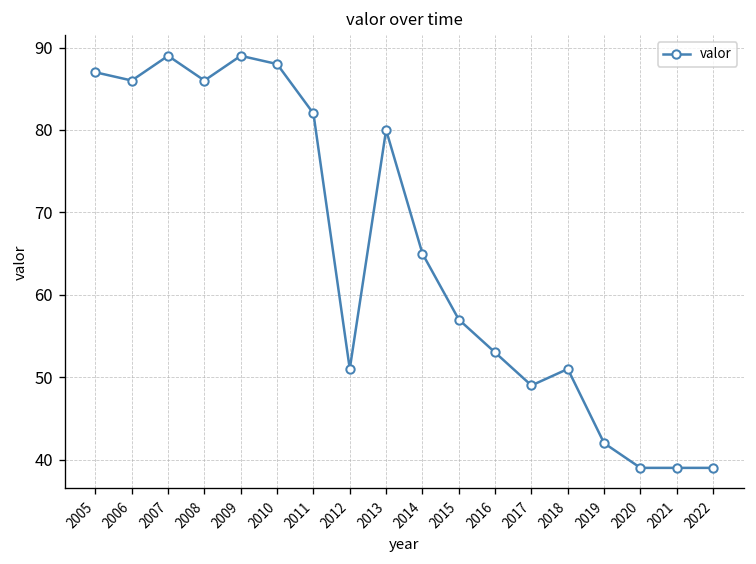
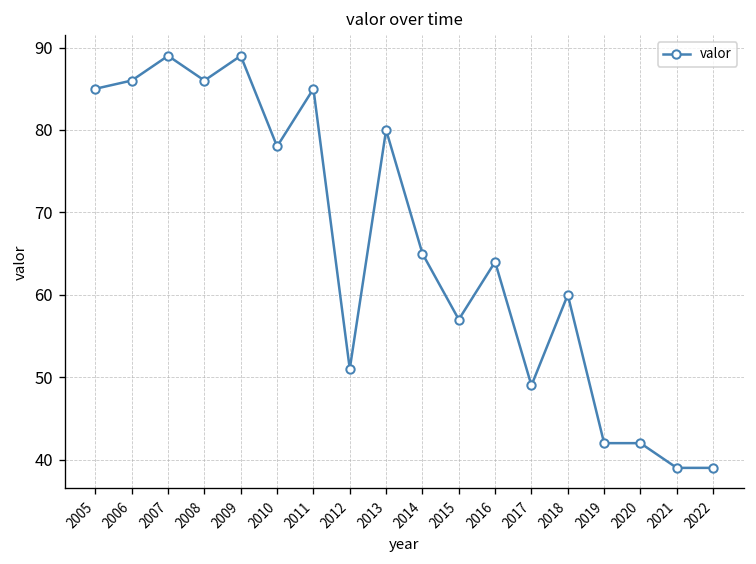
  {
-   "2005": 87,
+   "2005": 85,
    "2006": 86,
    "2007": 89,
    "2008": 86,
    "2009": 89,
-   "2010": 88,
-   "2011": 82,
+   "2010": 78,
+   "2011": 85,
    "2012": 51,
    "2013": 80,
    "2014": 65,
    "2015": 57,
-   "2016": 53,
+   "2016": 64,
    "2017": 49,
-   "2018": 51,
+   "2018": 60,
    "2019": 42,
-   "2020": 39,
+   "2020": 42,
    "2021": 39,
    "2022": 39
  }
